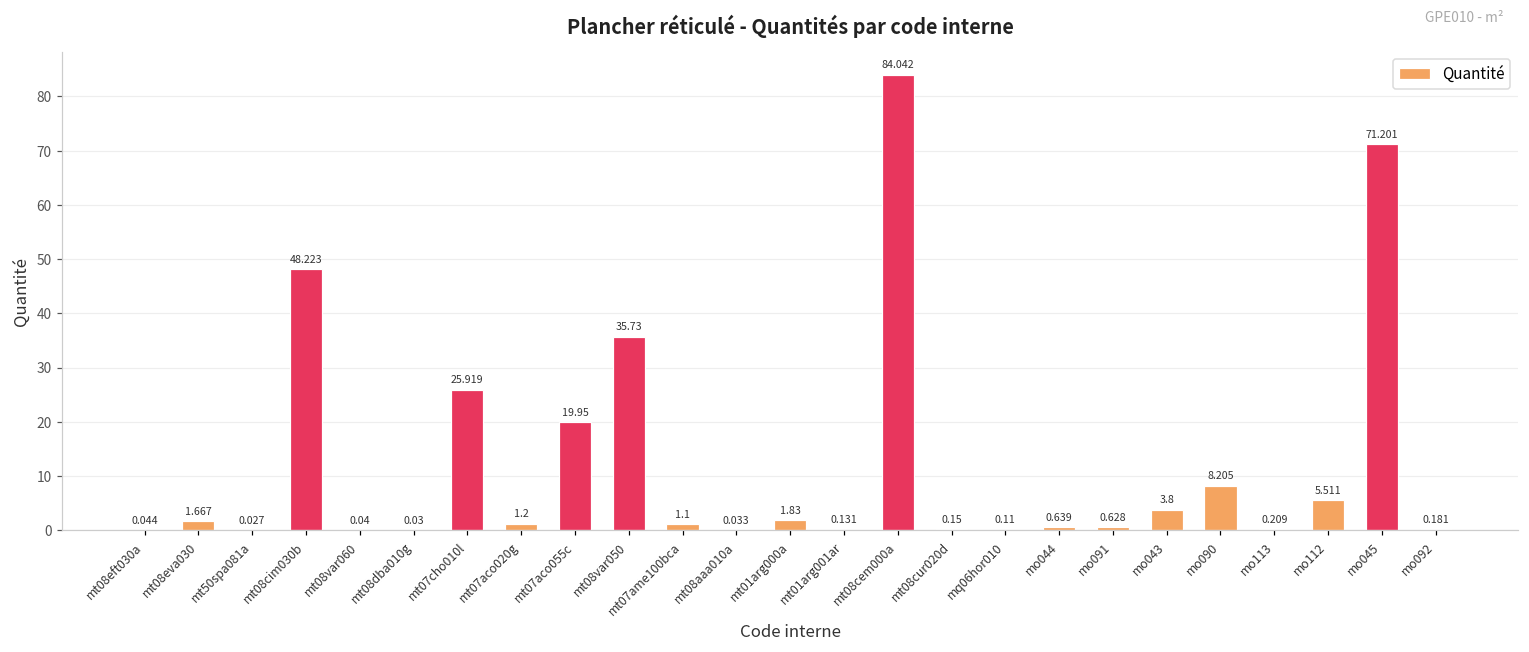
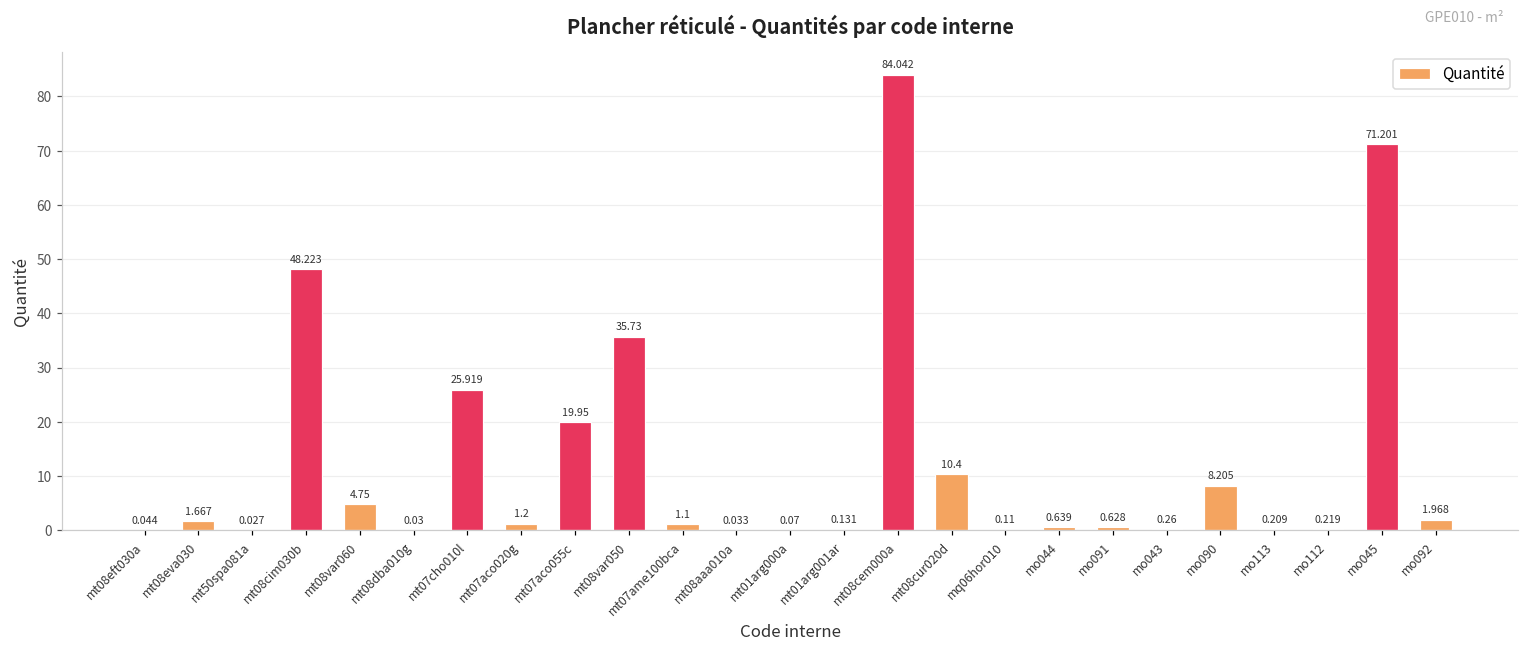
  {
    "mt08eft030a": 0.044,
    "mt08eva030": 1.667,
    "mt50spa081a": 0.027,
    "mt08cim030b": 48.223,
-   "mt08var060": 0.04,
+   "mt08var060": 4.75,
    "mt08dba010g": 0.03,
    "mt07cho010l": 25.919,
    "mt07aco020g": 1.2,
    "mt07aco055c": 19.95,
    "mt08var050": 35.73,
    "mt07ame100bca": 1.1,
    "mt08aaa010a": 0.033,
-   "mt01arg000a": 1.83,
+   "mt01arg000a": 0.07,
    "mt01arg001ar": 0.131,
    "mt08cem000a": 84.042,
-   "mt08cur020d": 0.15,
+   "mt08cur020d": 10.4,
    "mq06hor010": 0.11,
    "mo044": 0.639,
    "mo091": 0.628,
-   "mo043": 3.8,
+   "mo043": 0.26,
    "mo090": 8.205,
    "mo113": 0.209,
-   "mo112": 5.511,
+   "mo112": 0.219,
    "mo045": 71.201,
-   "mo092": 0.181
+   "mo092": 1.968
  }
